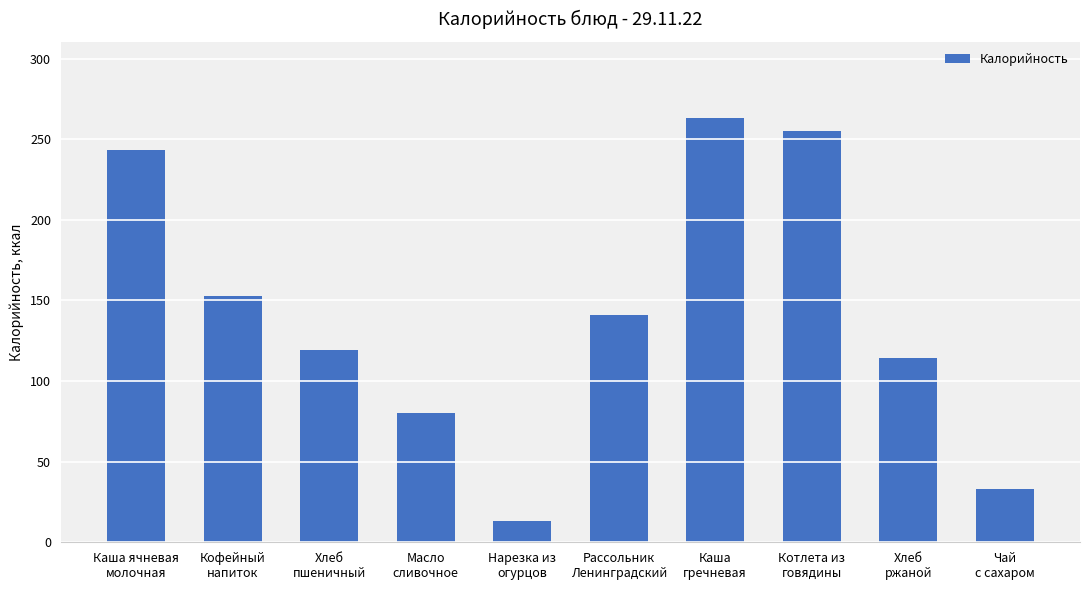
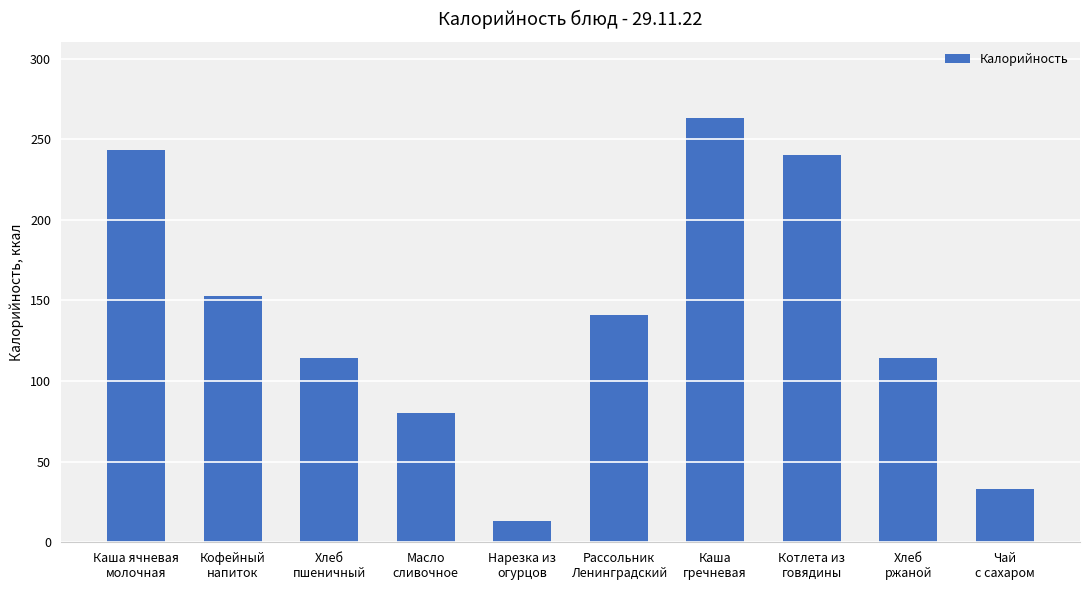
  {
    "Каша ячневая молочная": 243,
    "Кофейный напиток": 153,
-   "Хлеб пшеничный": 119,
+   "Хлеб пшеничный": 114,
    "Масло сливочное": 80,
    "Нарезка из огурцов": 13,
    "Рассольник Ленинградский": 141,
    "Каша гречневая": 263,
-   "Котлета из говядины": 255,
+   "Котлета из говядины": 240,
    "Хлеб ржаной": 114,
    "Чай с сахаром": 33
  }
